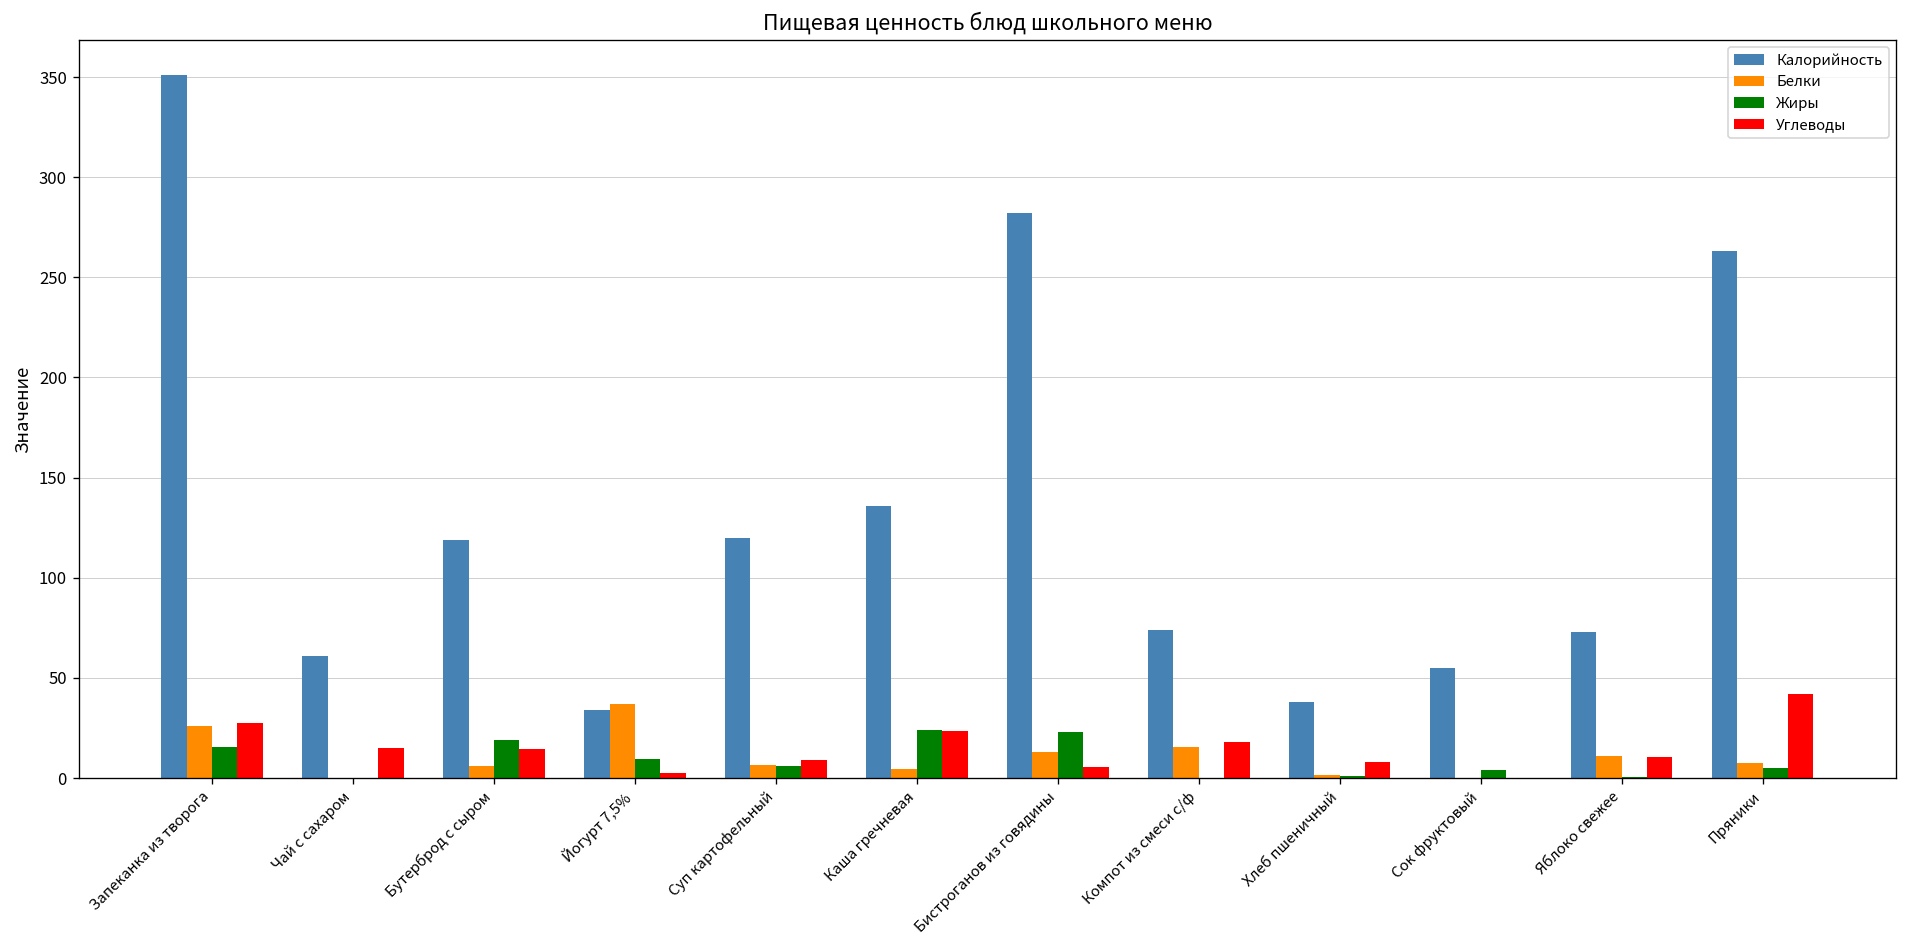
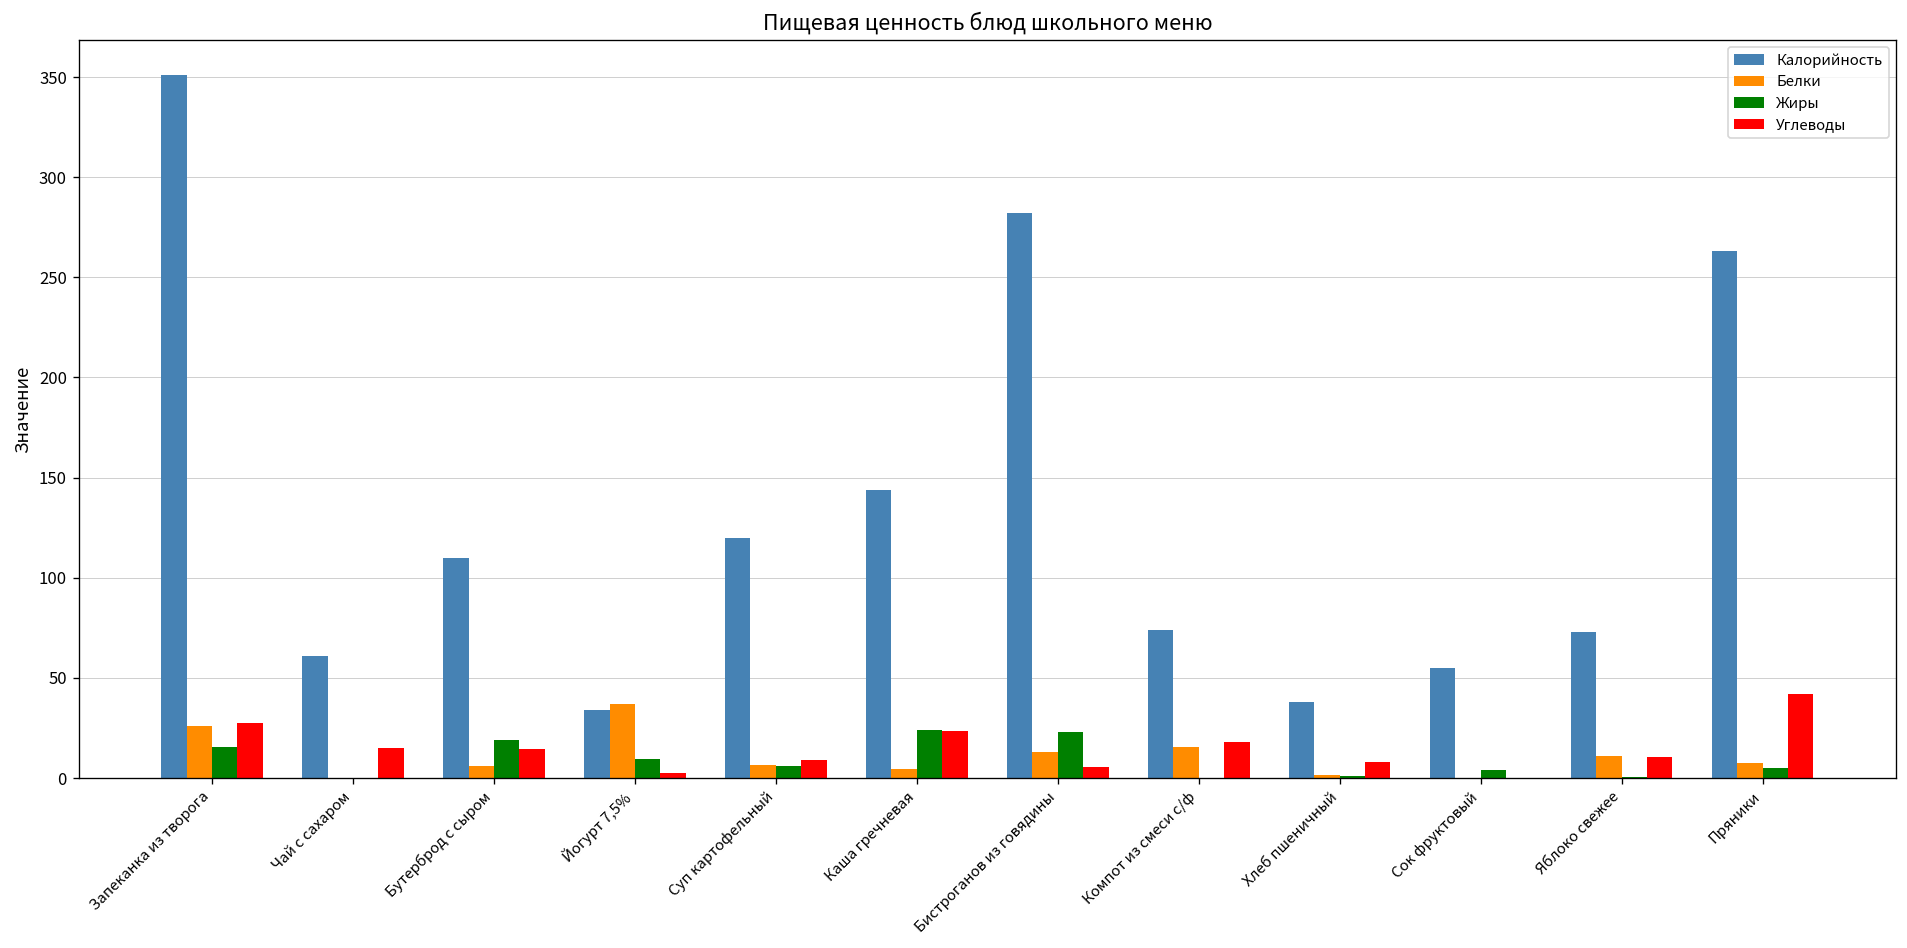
  {
    "Калорийность": {
      "Запеканка из творога": 351,
      "Чай с сахаром": 61,
-     "Бутерброд с сыром": 119,
+     "Бутерброд с сыром": 110,
      "Йогурт 7,5%": 34,
      "Суп картофельный": 120,
-     "Каша гречневая": 136,
+     "Каша гречневая": 144,
      "Бистроганов из говядины": 282,
      "Компот из смеси с/ф": 74,
      "Хлеб пшеничный": 38,
      "Сок фруктовый": 55,
      "Яблоко свежее": 73,
      "Пряники": 263
    },
    "Белки": {
      "Запеканка из творога": 26,
      "Бутерброд с сыром": 6,
      "Йогурт 7,5%": 37,
      "Суп картофельный": 6,
      "Каша гречневая": 5,
      "Бистроганов из говядины": 13,
      "Компот из смеси с/ф": 15,
      "Сок фруктовый": 0,
      "Яблоко свежее": 11,
      "Пряники": 8
    },
    "Жиры": {
      "Запеканка из творога": 15,
      "Чай с сахаром": 0,
      "Бутерброд с сыром": 19,
      "Йогурт 7,5%": 10,
      "Суп картофельный": 6,
      "Каша гречневая": 24,
      "Бистроганов из говядины": 23,
      "Компот из смеси с/ф": 0,
      "Сок фруктовый": 4,
      "Пряники": 5
    },
    "Углеводы": {
      "Запеканка из творога": 27,
      "Чай с сахаром": 15,
      "Бутерброд с сыром": 15,
      "Йогурт 7,5%": 3,
      "Суп картофельный": 9,
      "Каша гречневая": 24,
      "Бистроганов из говядины": 5,
      "Компот из смеси с/ф": 18,
      "Хлеб пшеничный": 8,
      "Сок фруктовый": 0,
      "Яблоко свежее": 11,
      "Пряники": 42
    }
  }
